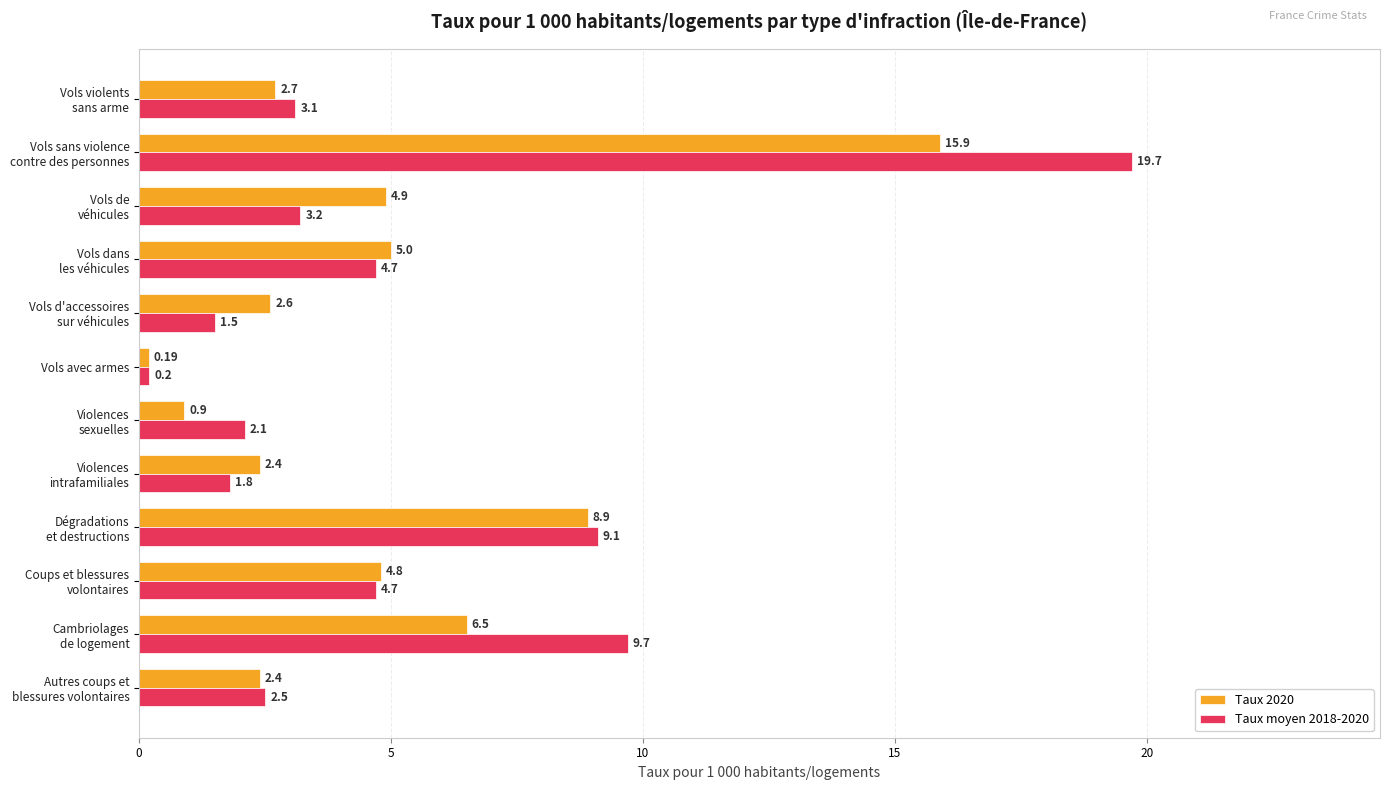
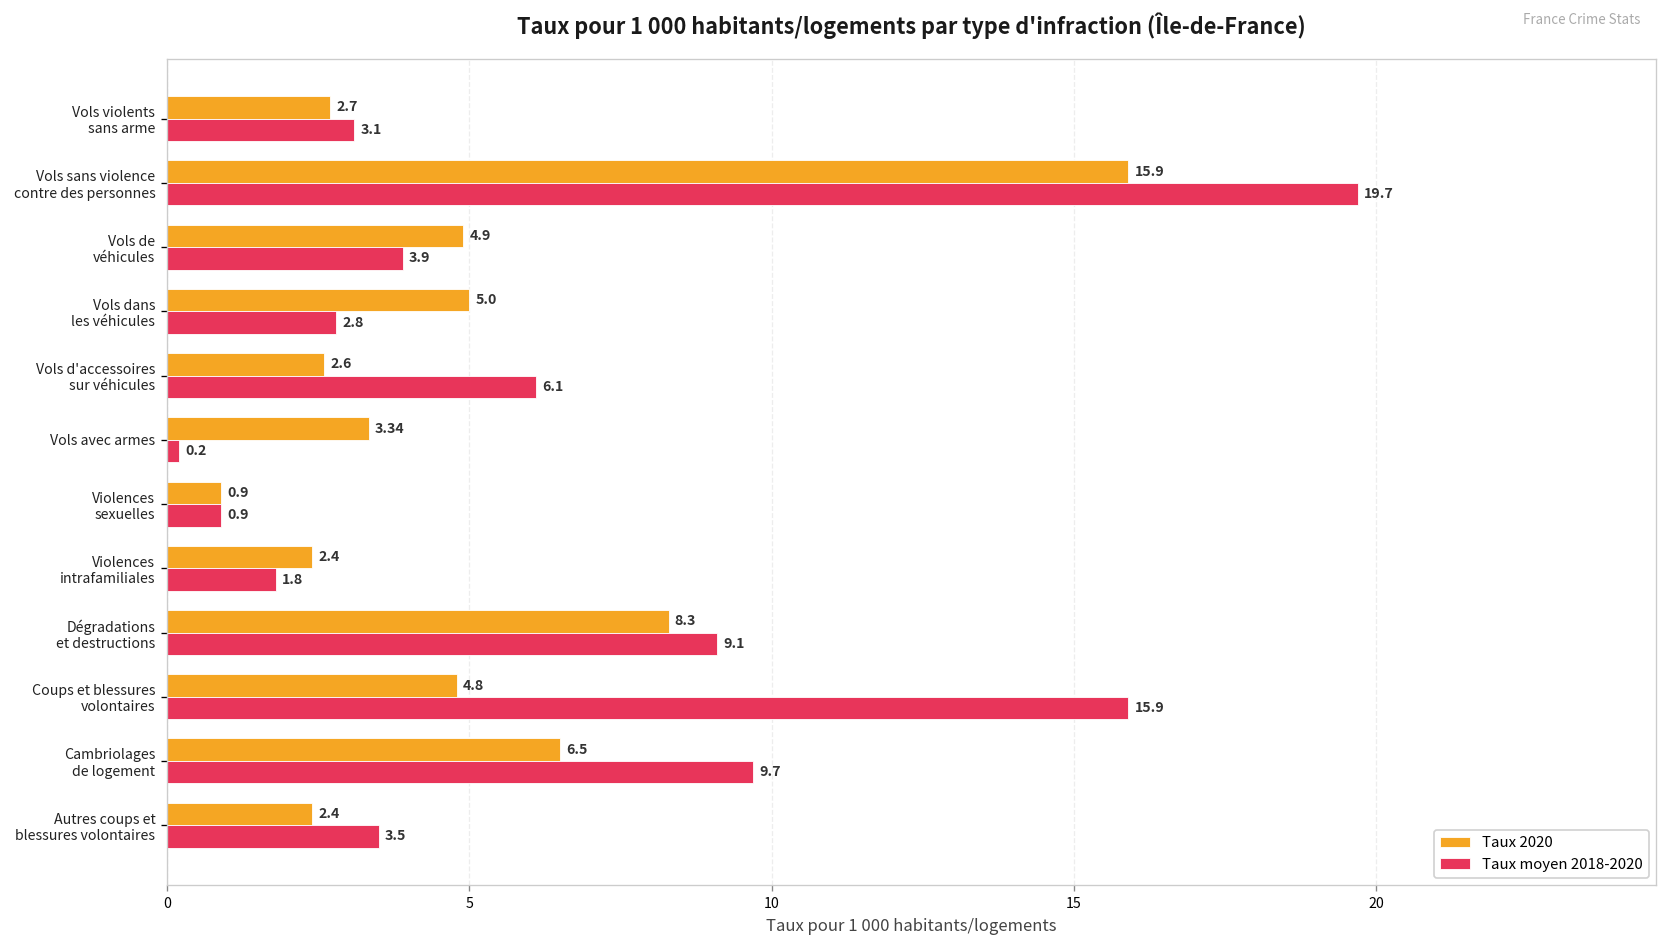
  {
    "Taux 2020": {
      "Vols violents sans arme": 2.7,
      "Vols sans violence contre des personnes": 15.9,
      "Vols de véhicules": 4.9,
      "Vols dans les véhicules": 5.0,
      "Vols d'accessoires sur véhicules": 2.6,
-     "Vols avec armes": 0.19,
+     "Vols avec armes": 3.34,
      "Violences sexuelles": 0.9,
      "Violences intrafamiliales": 2.4,
-     "Dégradations et destructions": 8.9,
+     "Dégradations et destructions": 8.3,
      "Coups et blessures volontaires": 4.8,
      "Cambriolages de logement": 6.5,
      "Autres coups et blessures volontaires": 2.4
    },
    "Taux moyen 2018-2020": {
      "Vols violents sans arme": 3.1,
      "Vols sans violence contre des personnes": 19.7,
-     "Vols de véhicules": 3.2,
-     "Vols dans les véhicules": 4.7,
-     "Vols d'accessoires sur véhicules": 1.5,
+     "Vols de véhicules": 3.9,
+     "Vols dans les véhicules": 2.8,
+     "Vols d'accessoires sur véhicules": 6.1,
      "Vols avec armes": 0.2,
-     "Violences sexuelles": 2.1,
+     "Violences sexuelles": 0.9,
      "Violences intrafamiliales": 1.8,
      "Dégradations et destructions": 9.1,
-     "Coups et blessures volontaires": 4.7,
+     "Coups et blessures volontaires": 15.9,
      "Cambriolages de logement": 9.7,
-     "Autres coups et blessures volontaires": 2.5
+     "Autres coups et blessures volontaires": 3.5
    }
  }
